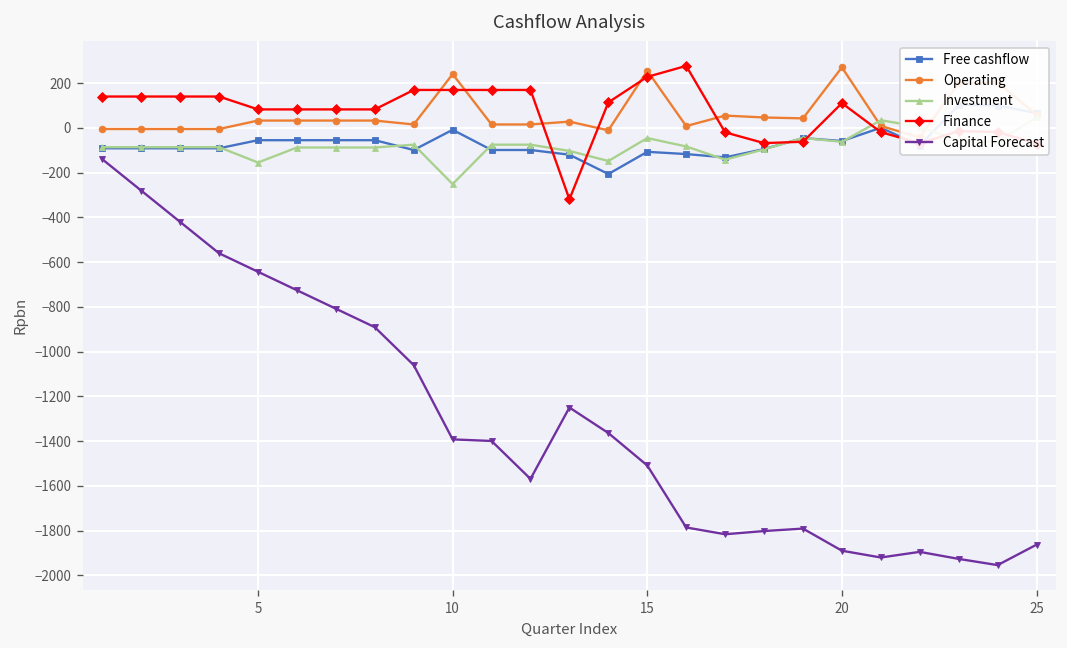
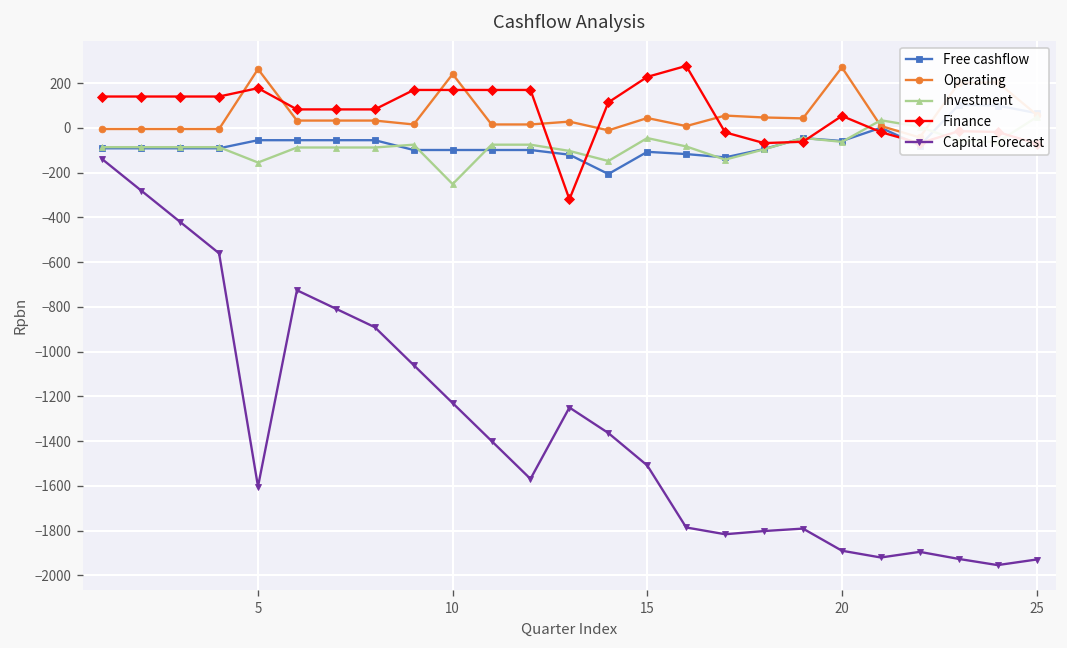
  {
    "Free cashflow": {
      "5": -60,
-     "10": -10,
+     "10": -100,
      "15": -110
    },
    "Operating": {
-     "5": 30,
+     "5": 260,
      "10": 240,
-     "15": 260,
+     "15": 40,
      "20": 270
    },
    "Investment": {
      "5": -150,
      "10": -250,
      "15": -50
    },
    "Finance": {
-     "5": 80,
+     "5": 180,
      "10": 170,
      "15": 230,
-     "20": 110
+     "20": 50
    },
    "Capital Forecast": {
-     "5": -640,
-     "10": -1390,
+     "5": -1600,
+     "10": -1230,
      "15": -1510,
      "20": -1890,
-     "25": -1860
+     "25": -1930
    }
  }
